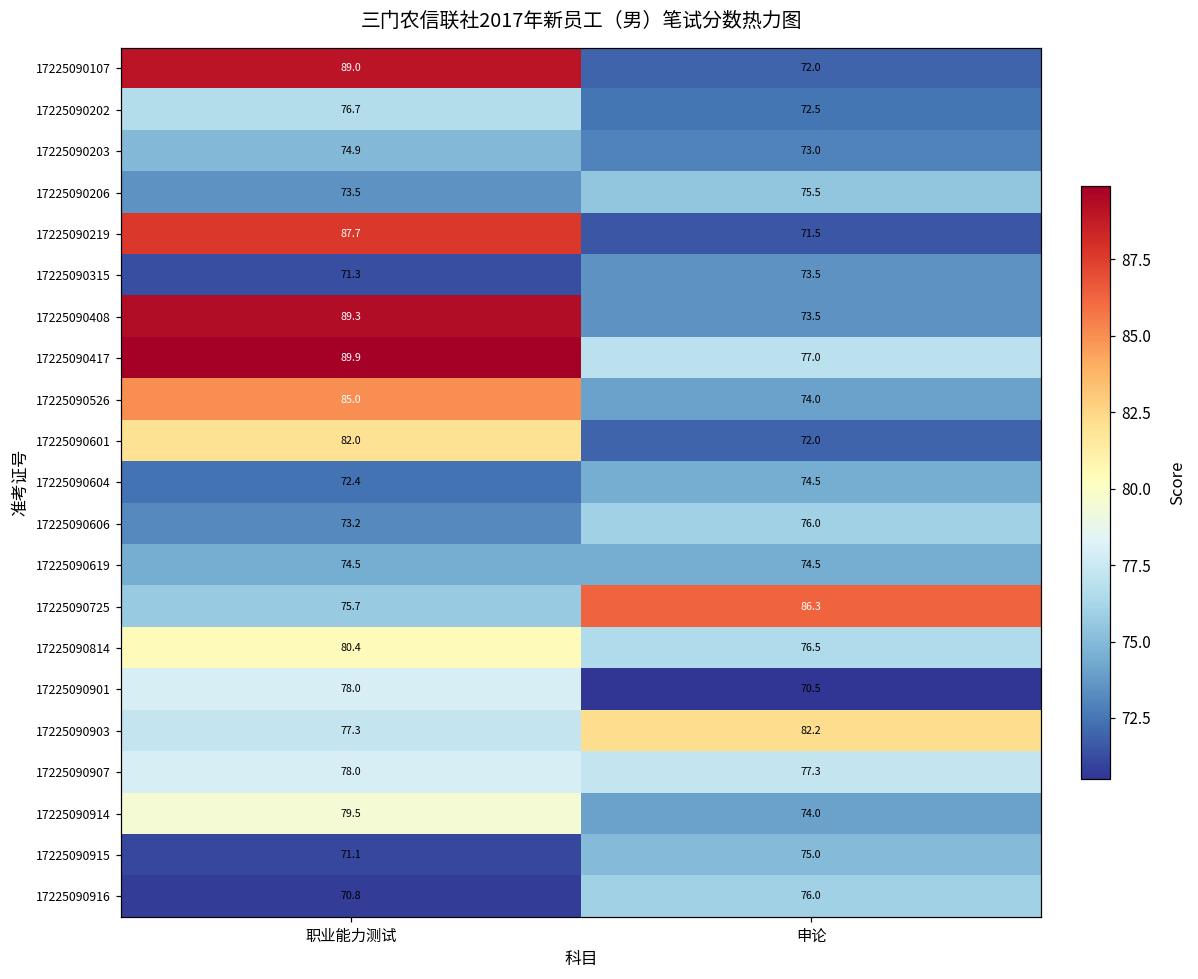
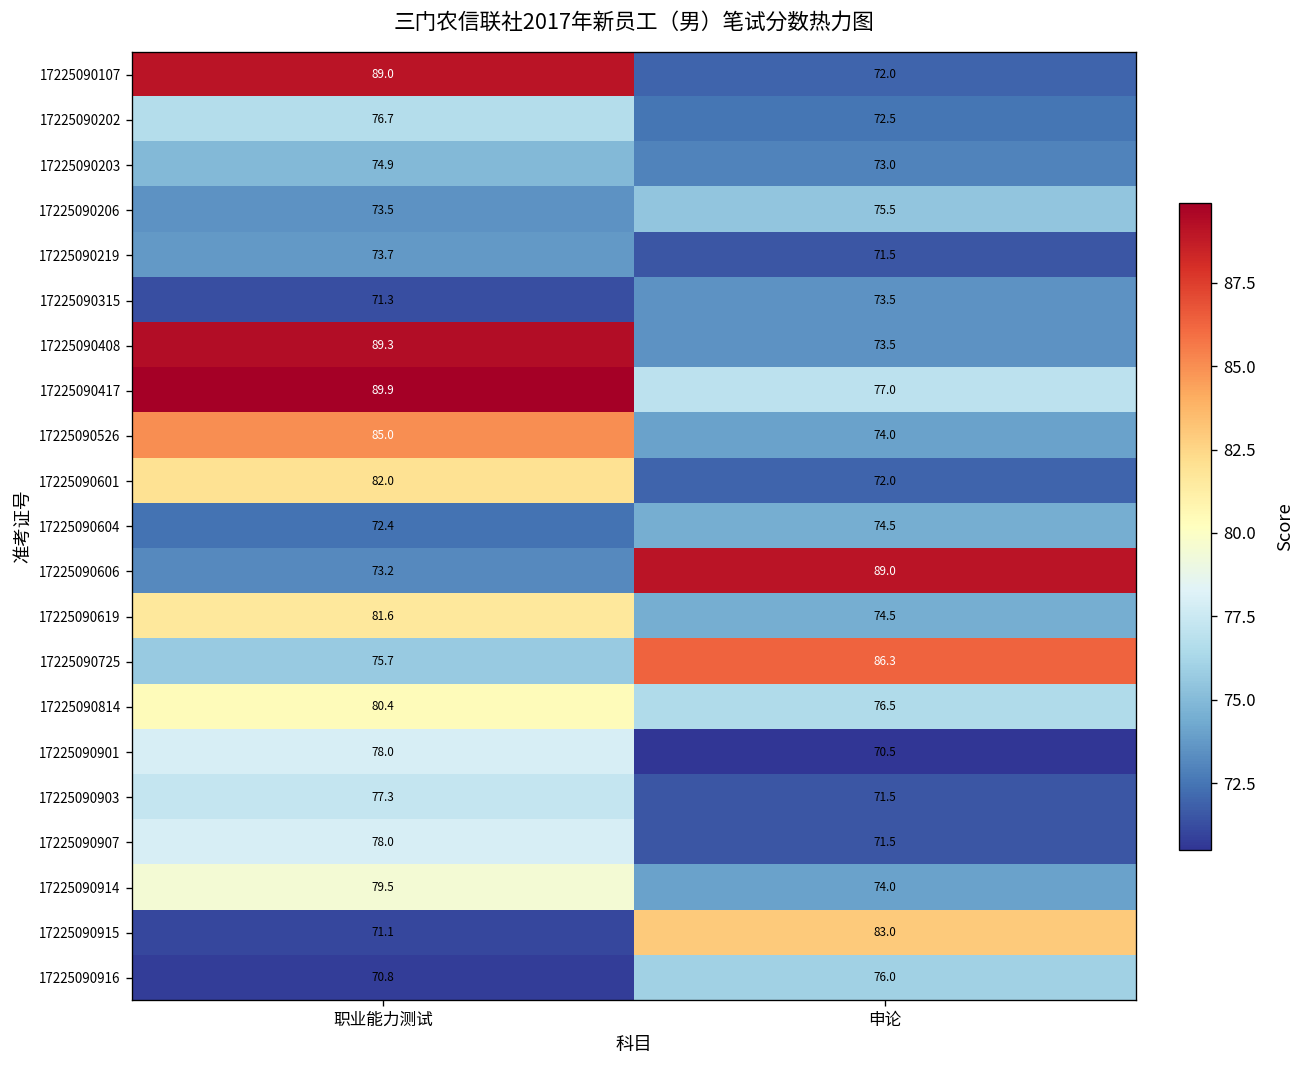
  {
    "17225090107": {
      "职业能力测试": 89.0,
      "申论": 72.0
    },
    "17225090202": {
      "职业能力测试": 76.7,
      "申论": 72.5
    },
    "17225090203": {
      "职业能力测试": 74.9,
      "申论": 73.0
    },
    "17225090206": {
      "职业能力测试": 73.5,
      "申论": 75.5
    },
    "17225090219": {
-     "职业能力测试": 87.7,
+     "职业能力测试": 73.7,
      "申论": 71.5
    },
    "17225090315": {
      "职业能力测试": 71.3,
      "申论": 73.5
    },
    "17225090408": {
      "职业能力测试": 89.3,
      "申论": 73.5
    },
    "17225090417": {
      "职业能力测试": 89.9,
      "申论": 77.0
    },
    "17225090526": {
      "职业能力测试": 85.0,
      "申论": 74.0
    },
    "17225090601": {
      "职业能力测试": 82.0,
      "申论": 72.0
    },
    "17225090604": {
      "职业能力测试": 72.4,
      "申论": 74.5
    },
    "17225090606": {
      "职业能力测试": 73.2,
-     "申论": 76.0
+     "申论": 89.0
    },
    "17225090619": {
-     "职业能力测试": 74.5,
+     "职业能力测试": 81.6,
      "申论": 74.5
    },
    "17225090725": {
      "职业能力测试": 75.7,
      "申论": 86.3
    },
    "17225090814": {
      "职业能力测试": 80.4,
      "申论": 76.5
    },
    "17225090901": {
      "职业能力测试": 78.0,
      "申论": 70.5
    },
    "17225090903": {
      "职业能力测试": 77.3,
-     "申论": 82.2
+     "申论": 71.5
    },
    "17225090907": {
      "职业能力测试": 78.0,
-     "申论": 77.3
+     "申论": 71.5
    },
    "17225090914": {
      "职业能力测试": 79.5,
      "申论": 74.0
    },
    "17225090915": {
      "职业能力测试": 71.1,
-     "申论": 75.0
+     "申论": 83.0
    },
    "17225090916": {
      "职业能力测试": 70.8,
      "申论": 76.0
    }
  }
